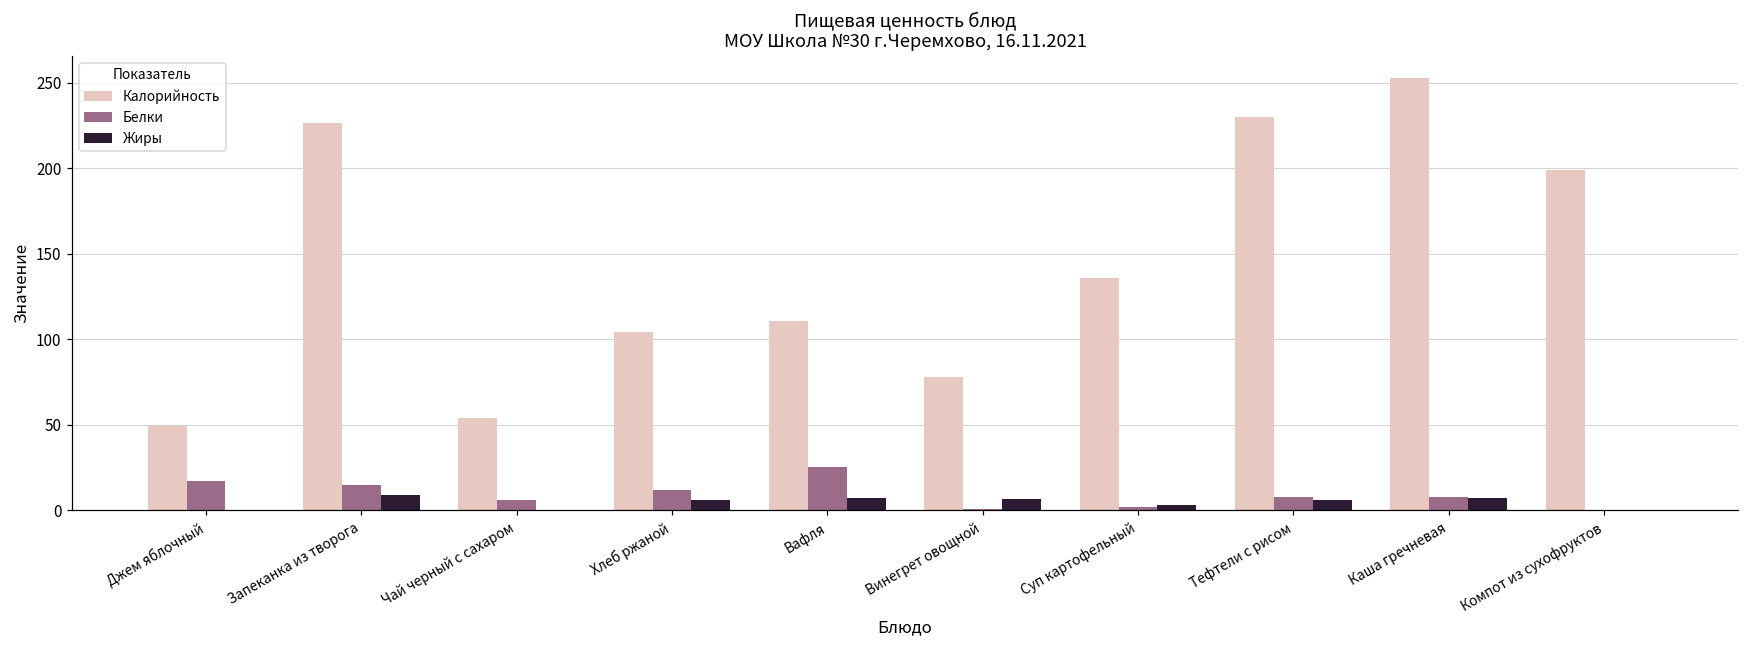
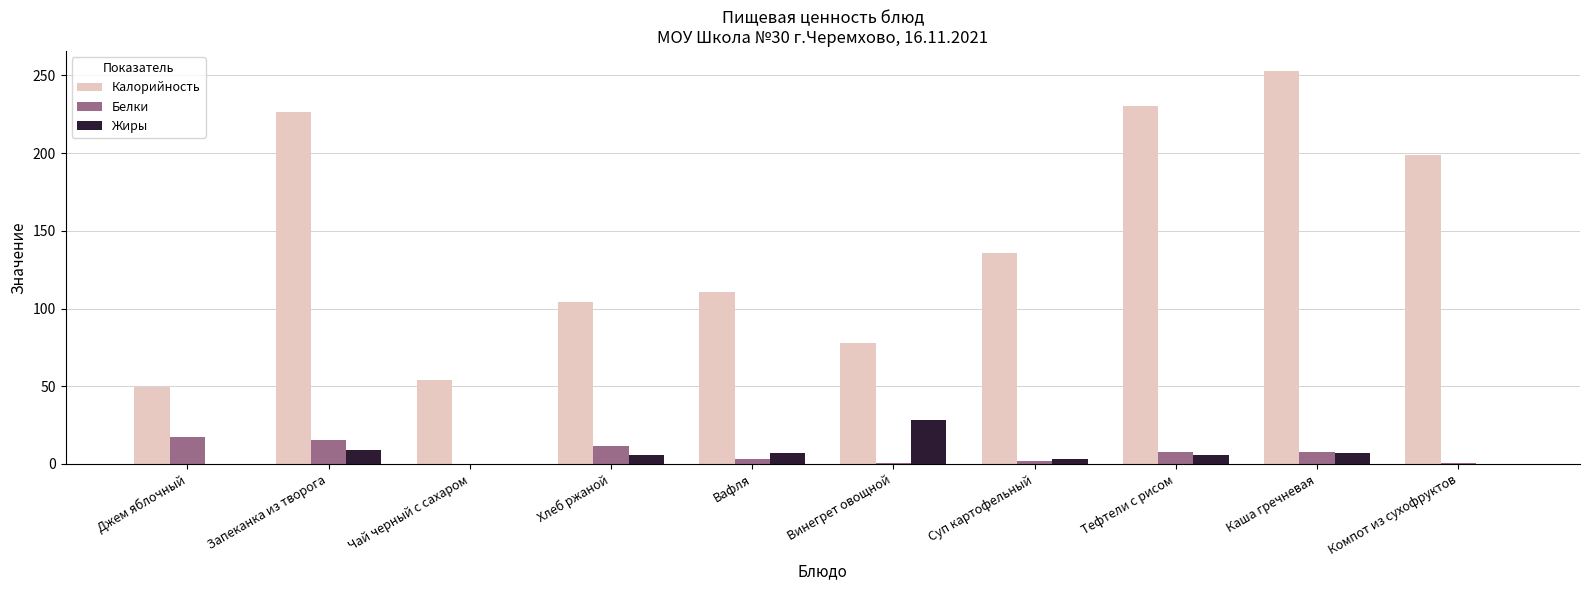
  {
    "Калорийность": {
      "Джем яблочный": 49,
      "Запеканка из творога": 226,
      "Чай черный с сахаром": 54,
      "Хлеб ржаной": 104,
      "Вафля": 111,
      "Винегрет овощной": 78,
      "Суп картофельный": 136,
      "Тефтели с рисом": 230,
      "Каша гречневая": 253,
      "Компот из сухофруктов": 199
    },
    "Белки": {
      "Джем яблочный": 17,
      "Запеканка из творога": 15,
-     "Чай черный с сахаром": 6,
+     "Чай черный с сахаром": 0,
      "Хлеб ржаной": 12,
-     "Вафля": 25,
+     "Вафля": 3,
      "Суп картофельный": 2,
      "Тефтели с рисом": 8,
      "Каша гречневая": 8
    },
    "Жиры": {
      "Джем яблочный": 0,
      "Запеканка из творога": 9,
      "Чай черный с сахаром": 0,
      "Хлеб ржаной": 6,
      "Вафля": 7,
-     "Винегрет овощной": 6,
+     "Винегрет овощной": 28,
      "Суп картофельный": 3,
      "Тефтели с рисом": 6,
      "Каша гречневая": 7,
      "Компот из сухофруктов": 0
    }
  }
